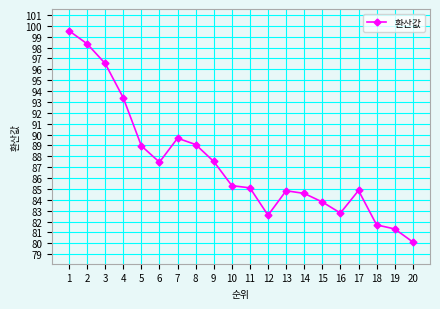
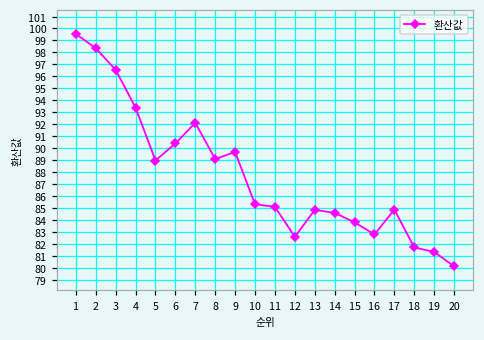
  {
    "1": 99.5,
    "2": 98.3,
    "3": 96.5,
    "4": 93.4,
    "5": 89.0,
-   "6": 87.5,
-   "7": 89.7,
+   "6": 90.4,
+   "7": 92.1,
    "8": 89.1,
-   "9": 87.5,
+   "9": 89.7,
    "10": 85.3,
    "11": 85.1,
    "12": 82.6,
    "13": 84.8,
    "14": 84.6,
    "15": 83.8,
    "16": 82.8,
    "17": 84.9,
    "18": 81.7,
    "19": 81.3,
    "20": 80.1
  }
